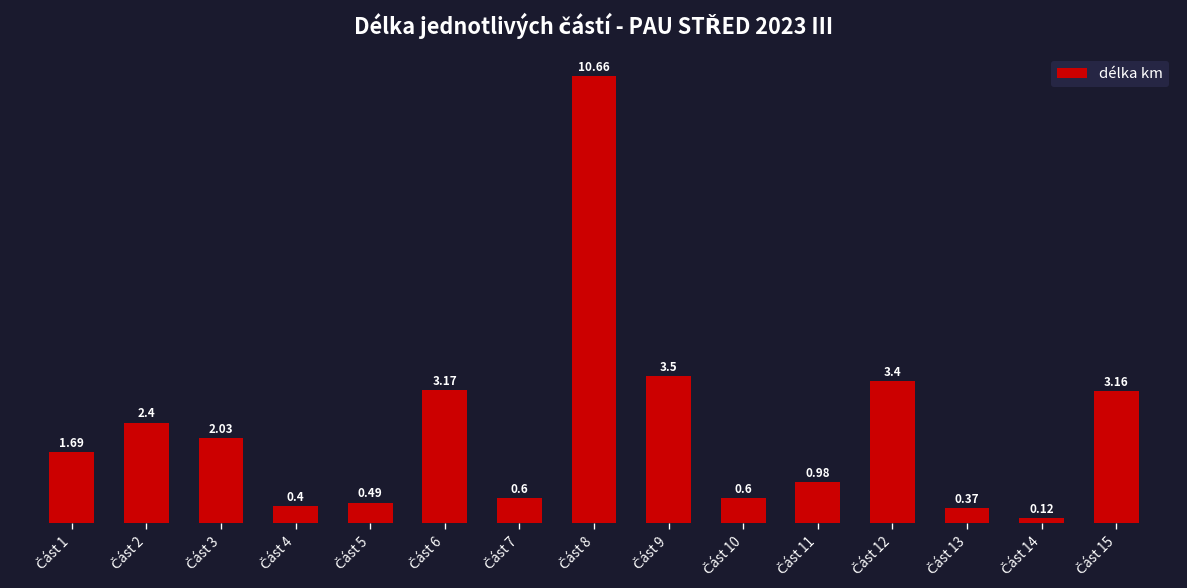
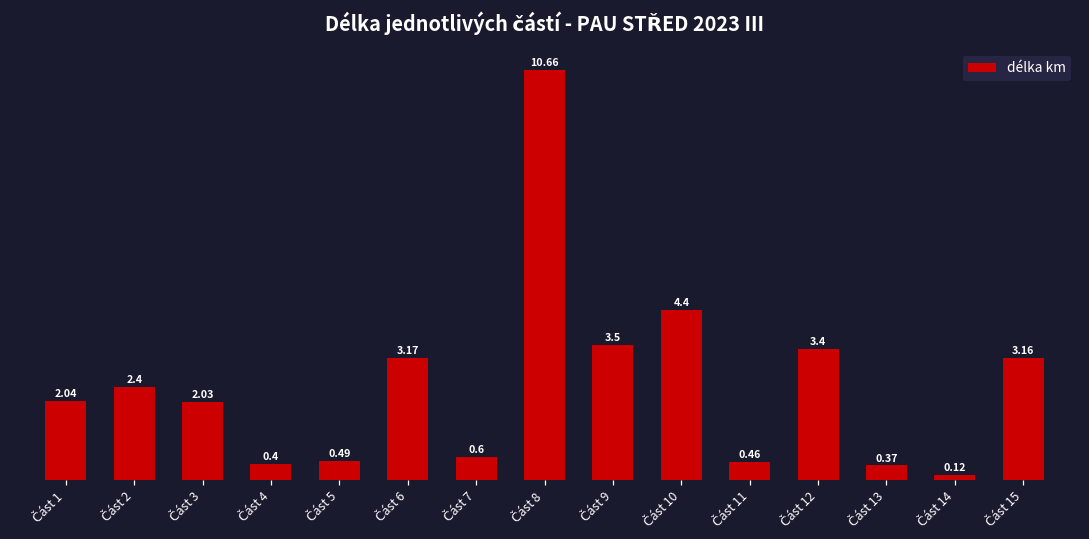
  {
-   "Část 1": 1.69,
+   "Část 1": 2.04,
    "Část 2": 2.4,
    "Část 3": 2.03,
    "Část 4": 0.4,
    "Část 5": 0.49,
    "Část 6": 3.17,
    "Část 7": 0.6,
    "Část 8": 10.66,
    "Část 9": 3.5,
-   "Část 10": 0.6,
-   "Část 11": 0.98,
+   "Část 10": 4.4,
+   "Část 11": 0.46,
    "Část 12": 3.4,
    "Část 13": 0.37,
    "Část 14": 0.12,
    "Část 15": 3.16
  }
